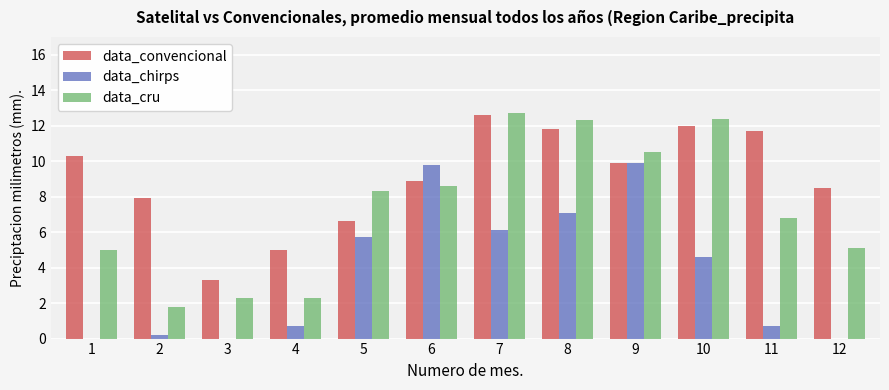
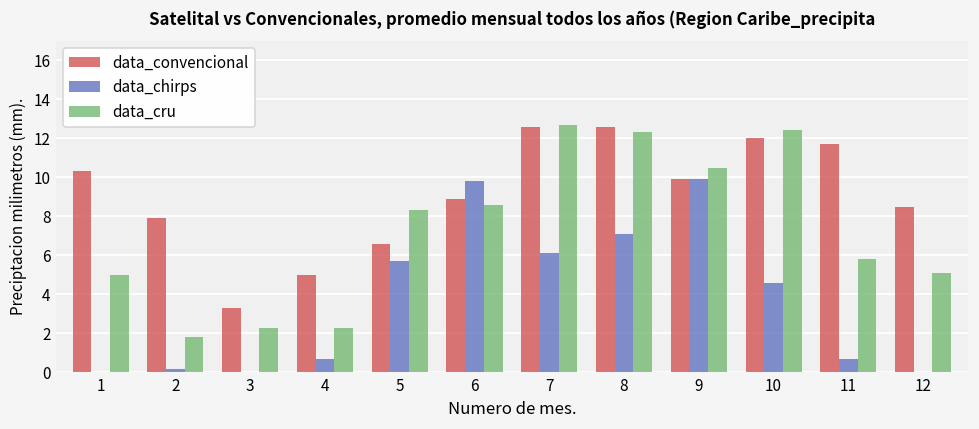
  {
    "data_convencional": {
      "1": 10.3,
      "2": 7.9,
      "3": 3.3,
      "4": 5.0,
      "5": 6.6,
      "6": 8.9,
      "7": 12.6,
-     "8": 11.8,
+     "8": 12.6,
      "9": 9.9,
      "10": 12.0,
      "11": 11.7,
      "12": 8.5
    },
    "data_chirps": {
      "1": 0.0,
      "2": 0.2,
      "3": 0.0,
      "4": 0.7,
      "5": 5.7,
      "6": 9.8,
      "7": 6.1,
      "8": 7.1,
      "9": 9.9,
      "10": 4.6,
      "11": 0.7,
      "12": 0.0
    },
    "data_cru": {
      "1": 5.0,
      "2": 1.8,
      "3": 2.3,
      "4": 2.3,
      "5": 8.3,
      "6": 8.6,
      "7": 12.7,
      "8": 12.3,
      "9": 10.5,
      "10": 12.4,
-     "11": 6.8,
+     "11": 5.8,
      "12": 5.1
    }
  }
